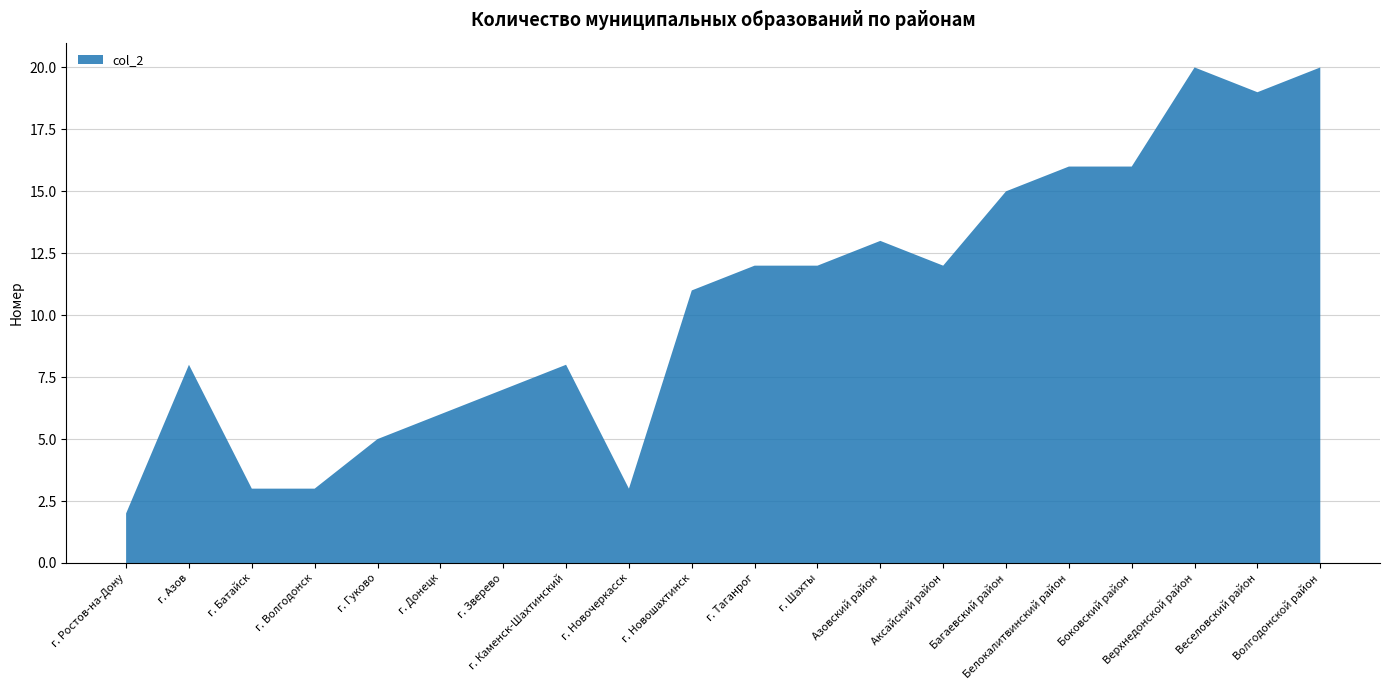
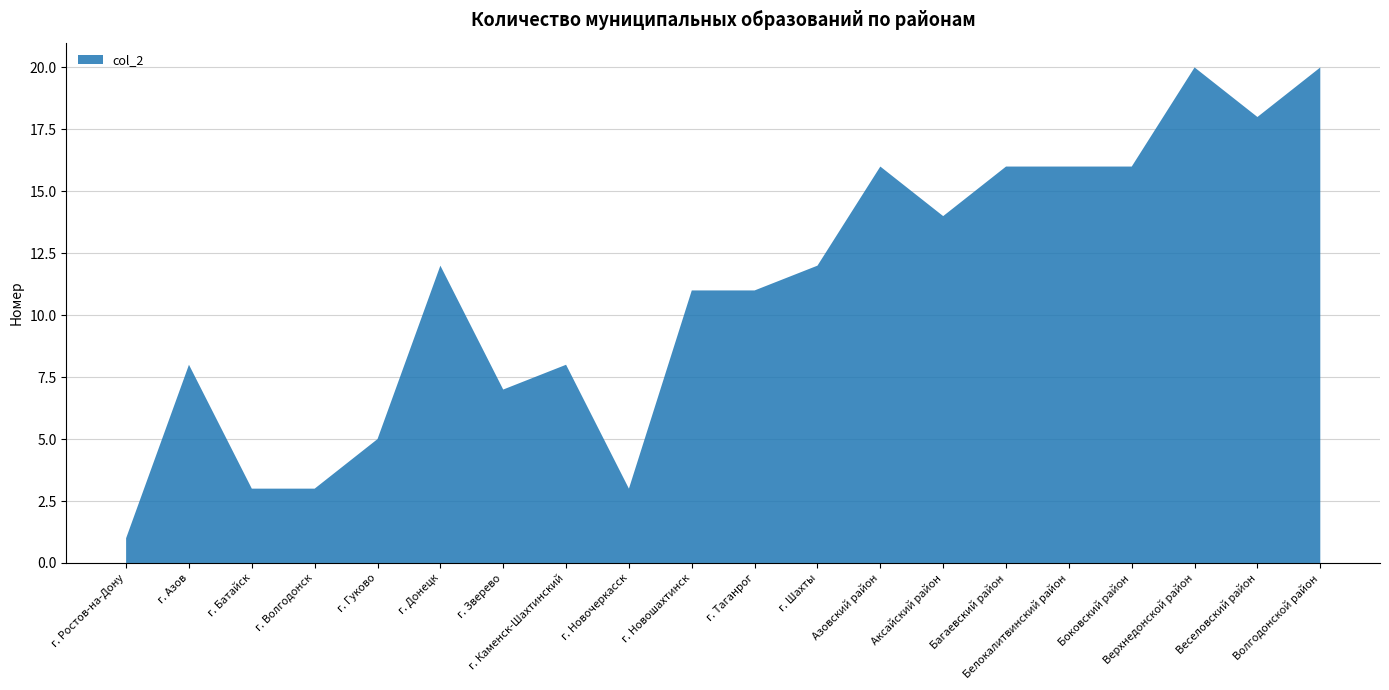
  {
-   "г. Ростов-на-Дону": 2,
+   "г. Ростов-на-Дону": 1,
    "г. Азов": 8,
    "г. Батайск": 3,
    "г. Волгодонск": 3,
    "г. Гуково": 5,
-   "г. Донецк": 6,
+   "г. Донецк": 12,
    "г. Зверево": 7,
    "г. Каменск-Шахтинский": 8,
    "г. Новочеркасск": 3,
    "г. Новошахтинск": 11,
-   "г. Таганрог": 12,
+   "г. Таганрог": 11,
    "г. Шахты": 12,
-   "Азовский район": 13,
-   "Аксайский район": 12,
-   "Багаевский район": 15,
+   "Азовский район": 16,
+   "Аксайский район": 14,
+   "Багаевский район": 16,
    "Белокалитвинский район": 16,
    "Боковский район": 16,
    "Верхнедонской район": 20,
-   "Веселовский район": 19,
+   "Веселовский район": 18,
    "Волгодонской район": 20
  }
